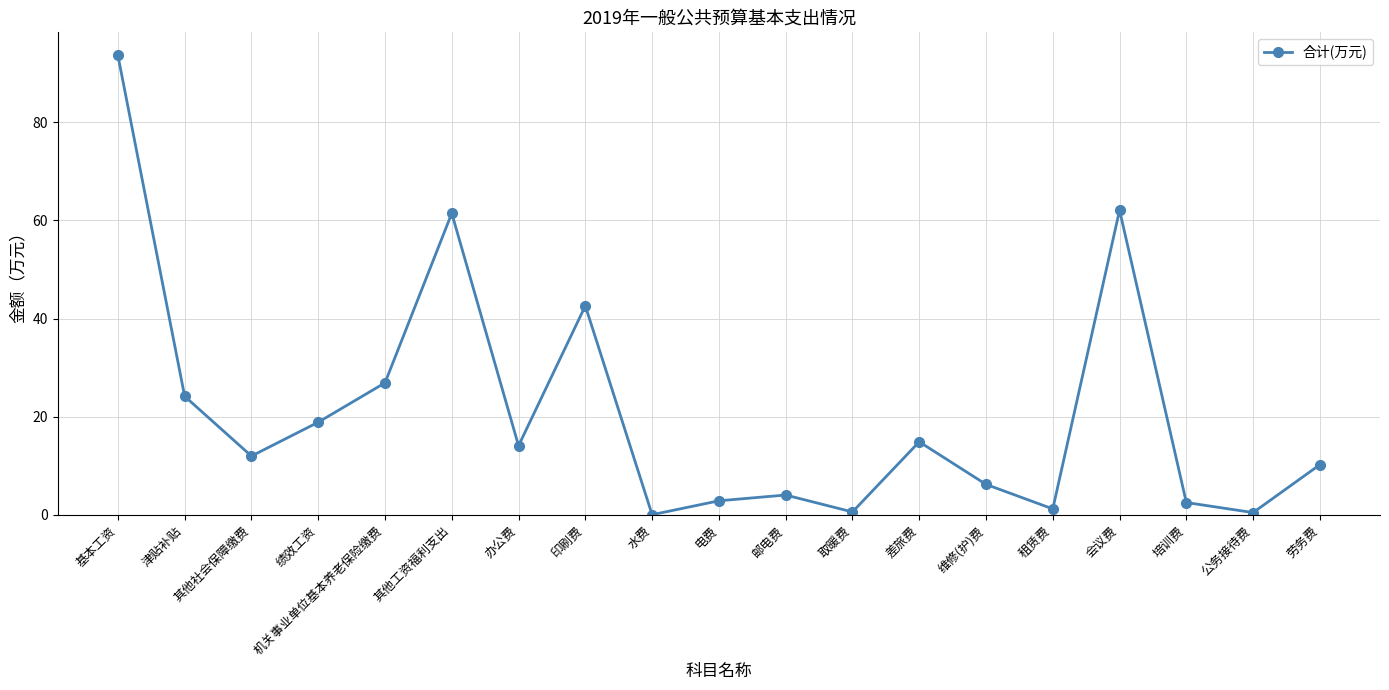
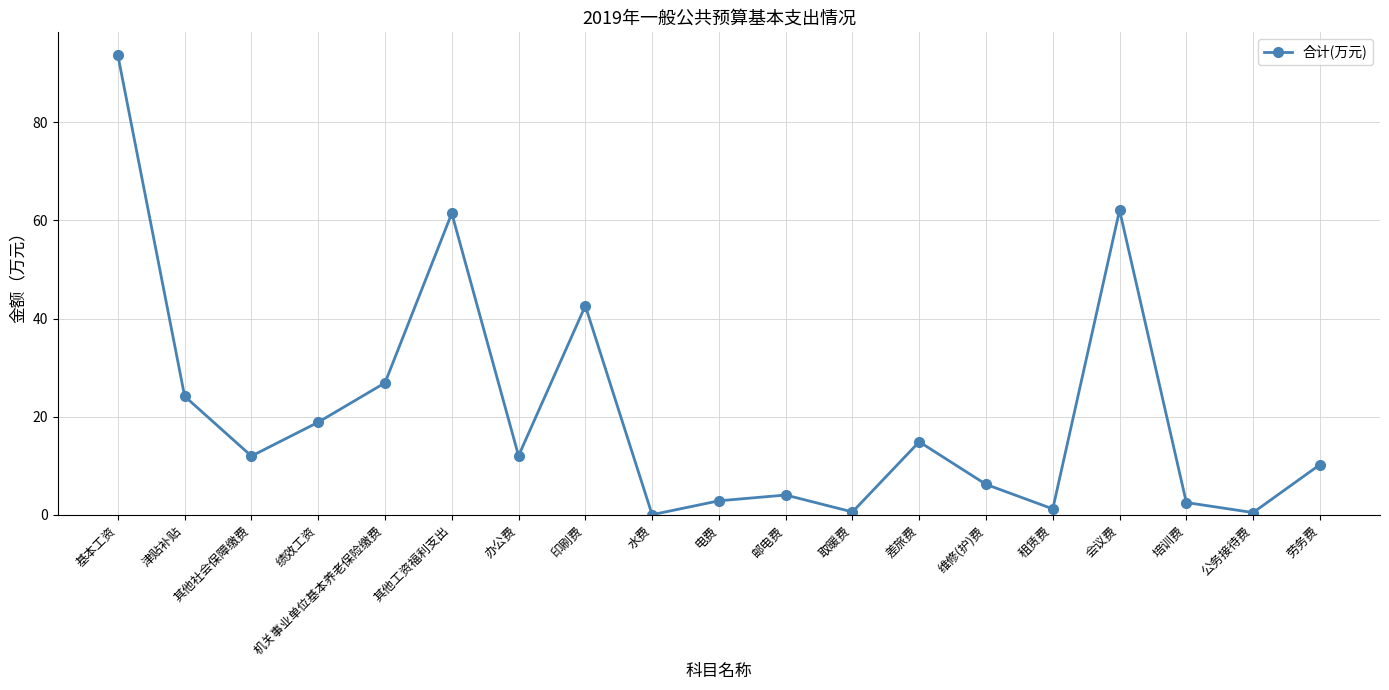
  {
    "基本工资": 94,
    "津贴补贴": 24,
    "其他社会保障缴费": 12,
    "绩效工资": 19,
    "机关事业单位基本养老保险缴费": 27,
    "其他工资福利支出": 61,
-   "办公费": 14,
+   "办公费": 12,
    "印刷费": 43,
    "水费": 0,
    "电费": 3,
    "邮电费": 4,
    "取暖费": 1,
    "差旅费": 15,
    "维修(护)费": 6,
    "租赁费": 1,
    "会议费": 62,
    "培训费": 3,
    "公务接待费": 0,
    "劳务费": 10
  }
